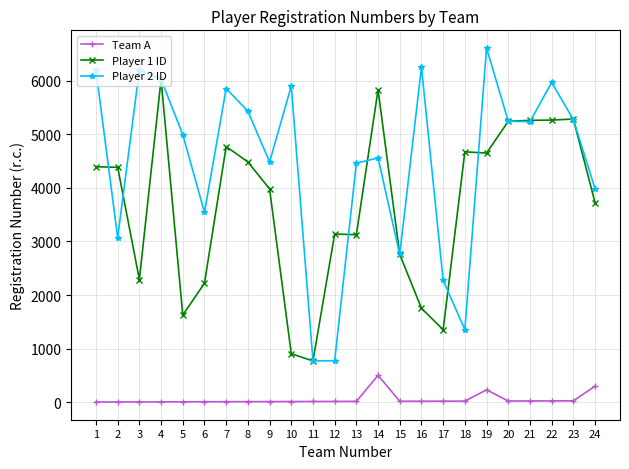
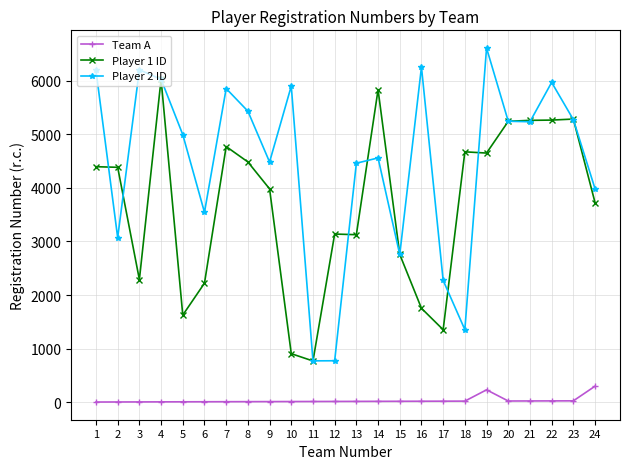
  {
    "Team A": {
      "1": 0,
      "2": 0,
      "3": 0,
      "4": 0,
      "5": 0,
      "6": 0,
      "7": 0,
      "8": 0,
      "9": 0,
      "10": 0,
      "11": 0,
      "12": 0,
      "13": 0,
-     "14": 500,
+     "14": 0,
      "15": 0,
      "16": 0,
      "17": 0,
      "18": 0,
      "19": 200,
      "20": 0,
      "21": 0,
      "22": 0,
      "23": 0,
      "24": 300
    },
    "Player 1 ID": {
      "1": 4400,
      "2": 4400,
      "3": 2300,
      "5": 1600,
      "6": 2200,
      "7": 4800,
      "8": 4500,
      "9": 4000,
      "10": 900,
      "12": 3100,
      "13": 3100,
      "14": 5800,
      "16": 1800,
      "17": 1400,
      "18": 4700,
      "19": 4700,
      "22": 5300,
      "24": 3700
    },
    "Player 2 ID": {
      "2": 3100,
      "5": 5000,
      "6": 3500,
      "7": 5900,
      "8": 5400,
      "9": 4500,
      "10": 5900,
      "12": 800,
      "13": 4500,
      "14": 4600,
      "16": 6300,
      "17": 2300,
      "18": 1400,
      "19": 6600,
      "22": 6000,
      "24": 4000
    }
  }
